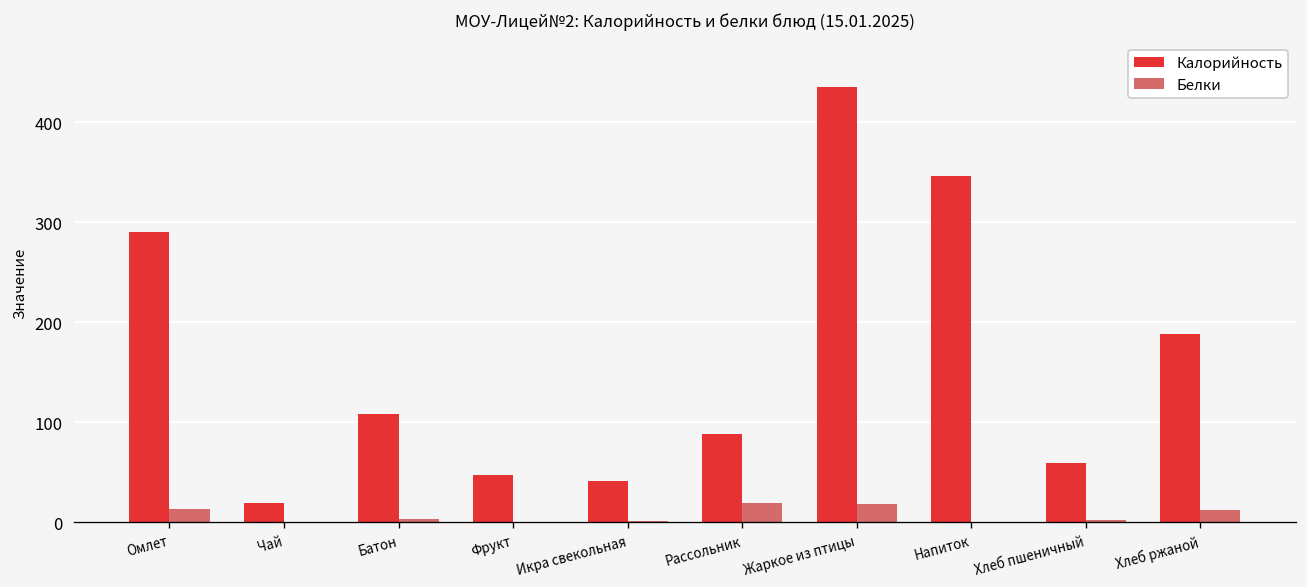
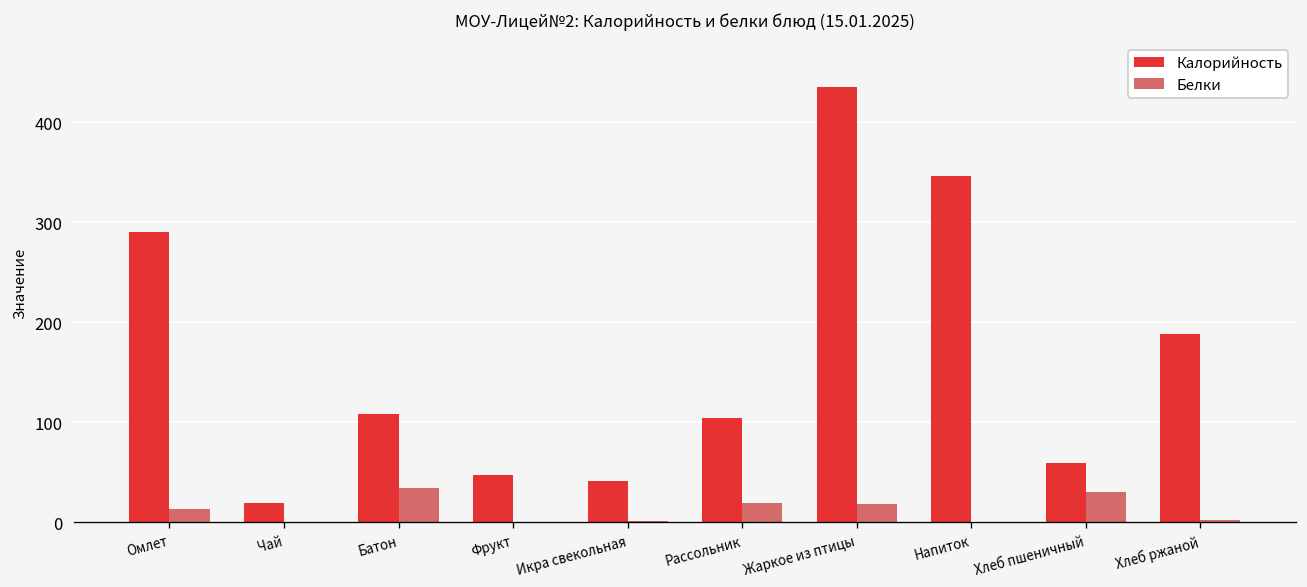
  {
    "Калорийность": {
      "Омлет": 290,
      "Чай": 20,
      "Батон": 110,
      "Фрукт": 50,
      "Икра свекольная": 40,
-     "Рассольник": 90,
+     "Рассольник": 100,
      "Жаркое из птицы": 440,
      "Напиток": 350,
      "Хлеб пшеничный": 60,
      "Хлеб ржаной": 190
    },
    "Белки": {
      "Омлет": 10,
-     "Батон": 0,
+     "Батон": 30,
      "Рассольник": 20,
      "Жаркое из птицы": 20,
-     "Хлеб пшеничный": 0,
-     "Хлеб ржаной": 10
+     "Хлеб пшеничный": 30,
+     "Хлеб ржаной": 0
    }
  }
